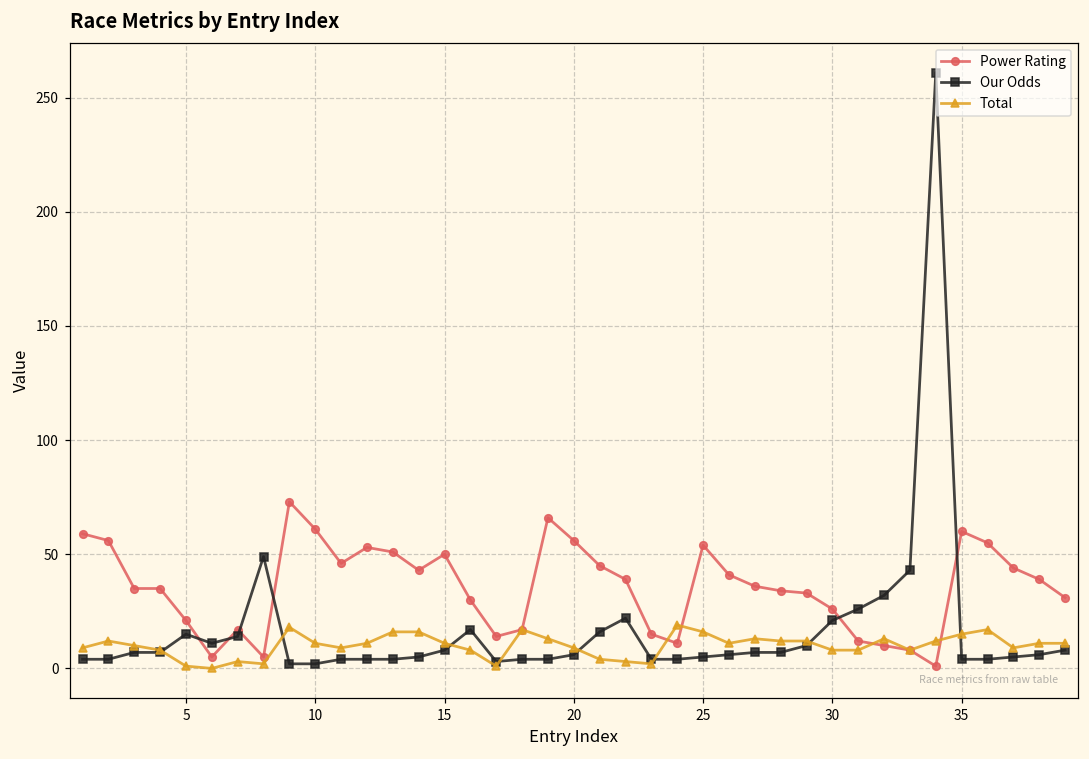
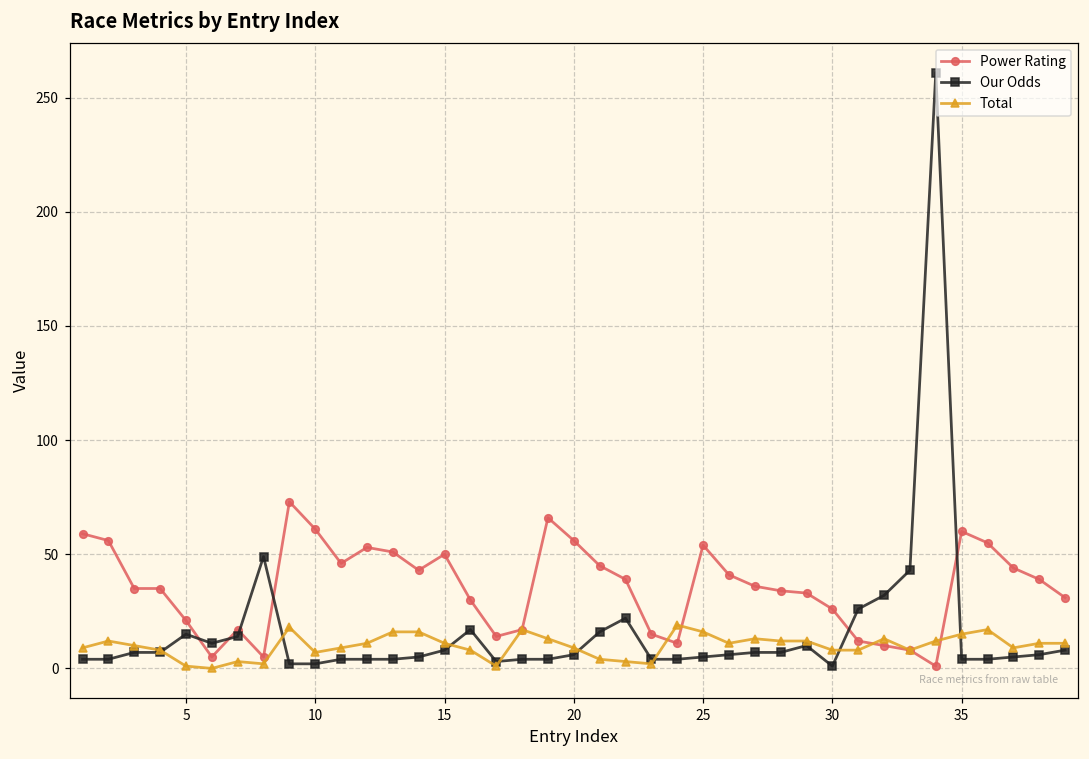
  {
    "Power Rating": {
      "5": 21,
      "10": 61,
      "15": 50,
      "20": 56,
      "25": 54,
      "30": 26,
      "35": 60
    },
    "Our Odds": {
      "5": 15,
      "10": 2,
      "15": 8,
      "20": 6,
      "25": 5,
-     "30": 21,
+     "30": 1,
      "35": 4
    },
    "Total": {
      "5": 1,
-     "10": 11,
+     "10": 7,
      "15": 11,
      "20": 9,
      "25": 16,
      "30": 8,
      "35": 15
    }
  }
